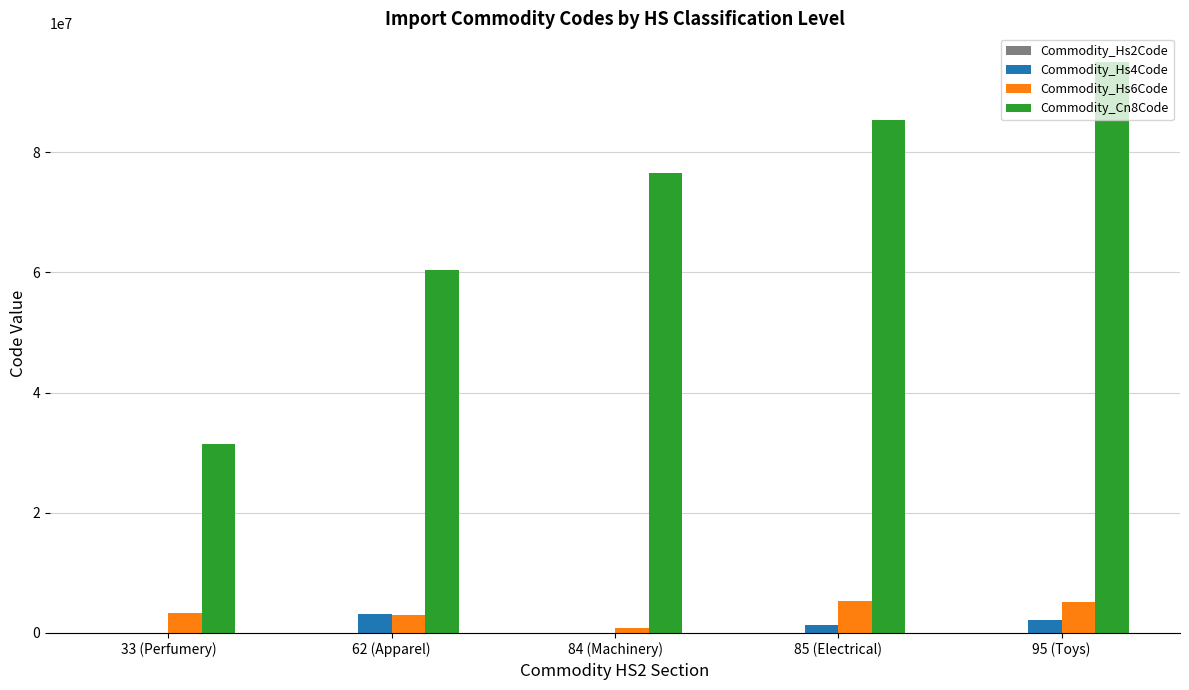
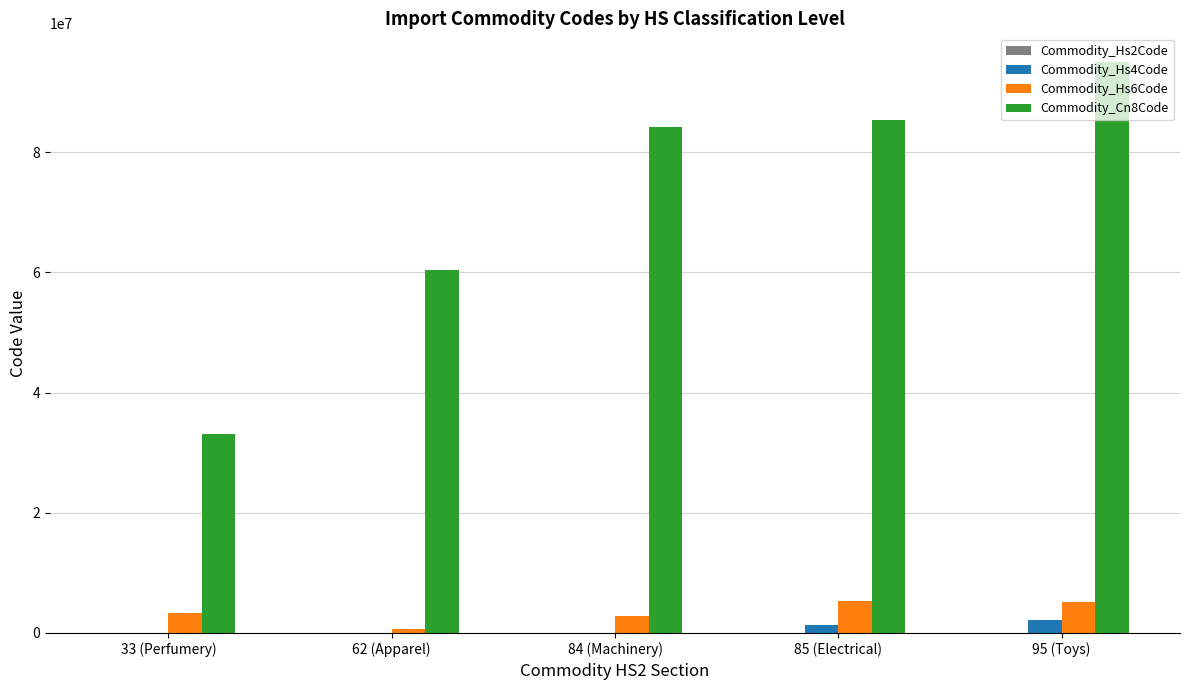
  {
    "Commodity_Hs4Code": {
-     "62 (Apparel)": 3000000,
+     "62 (Apparel)": 0,
      "85 (Electrical)": 1000000,
      "95 (Toys)": 2000000
    },
    "Commodity_Hs6Code": {
      "33 (Perfumery)": 3000000,
-     "62 (Apparel)": 3000000,
-     "84 (Machinery)": 1000000,
+     "62 (Apparel)": 1000000,
+     "84 (Machinery)": 3000000,
      "85 (Electrical)": 5000000,
      "95 (Toys)": 5000000
    },
    "Commodity_Cn8Code": {
-     "33 (Perfumery)": 31000000,
+     "33 (Perfumery)": 33000000,
      "62 (Apparel)": 60000000,
-     "84 (Machinery)": 77000000,
+     "84 (Machinery)": 84000000,
      "85 (Electrical)": 85000000
    }
  }
